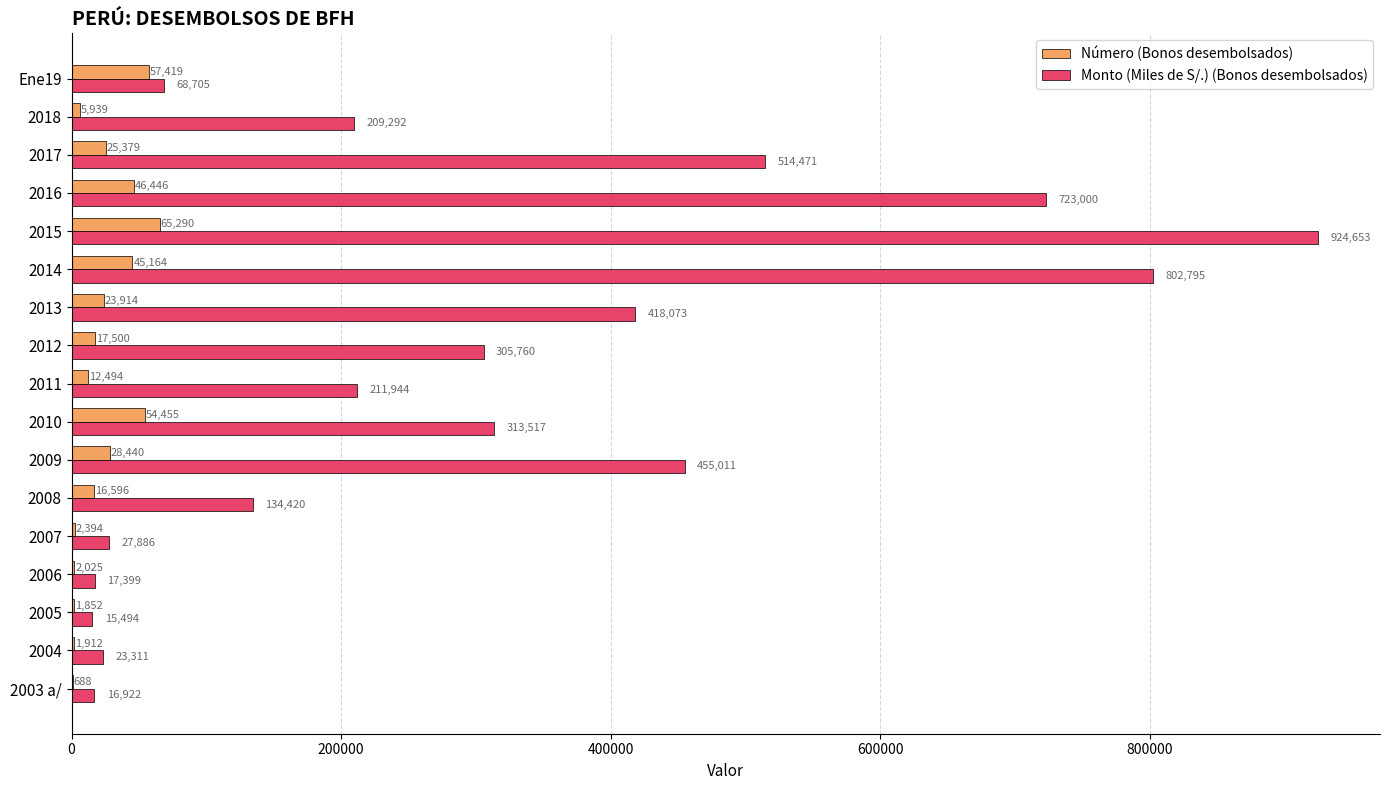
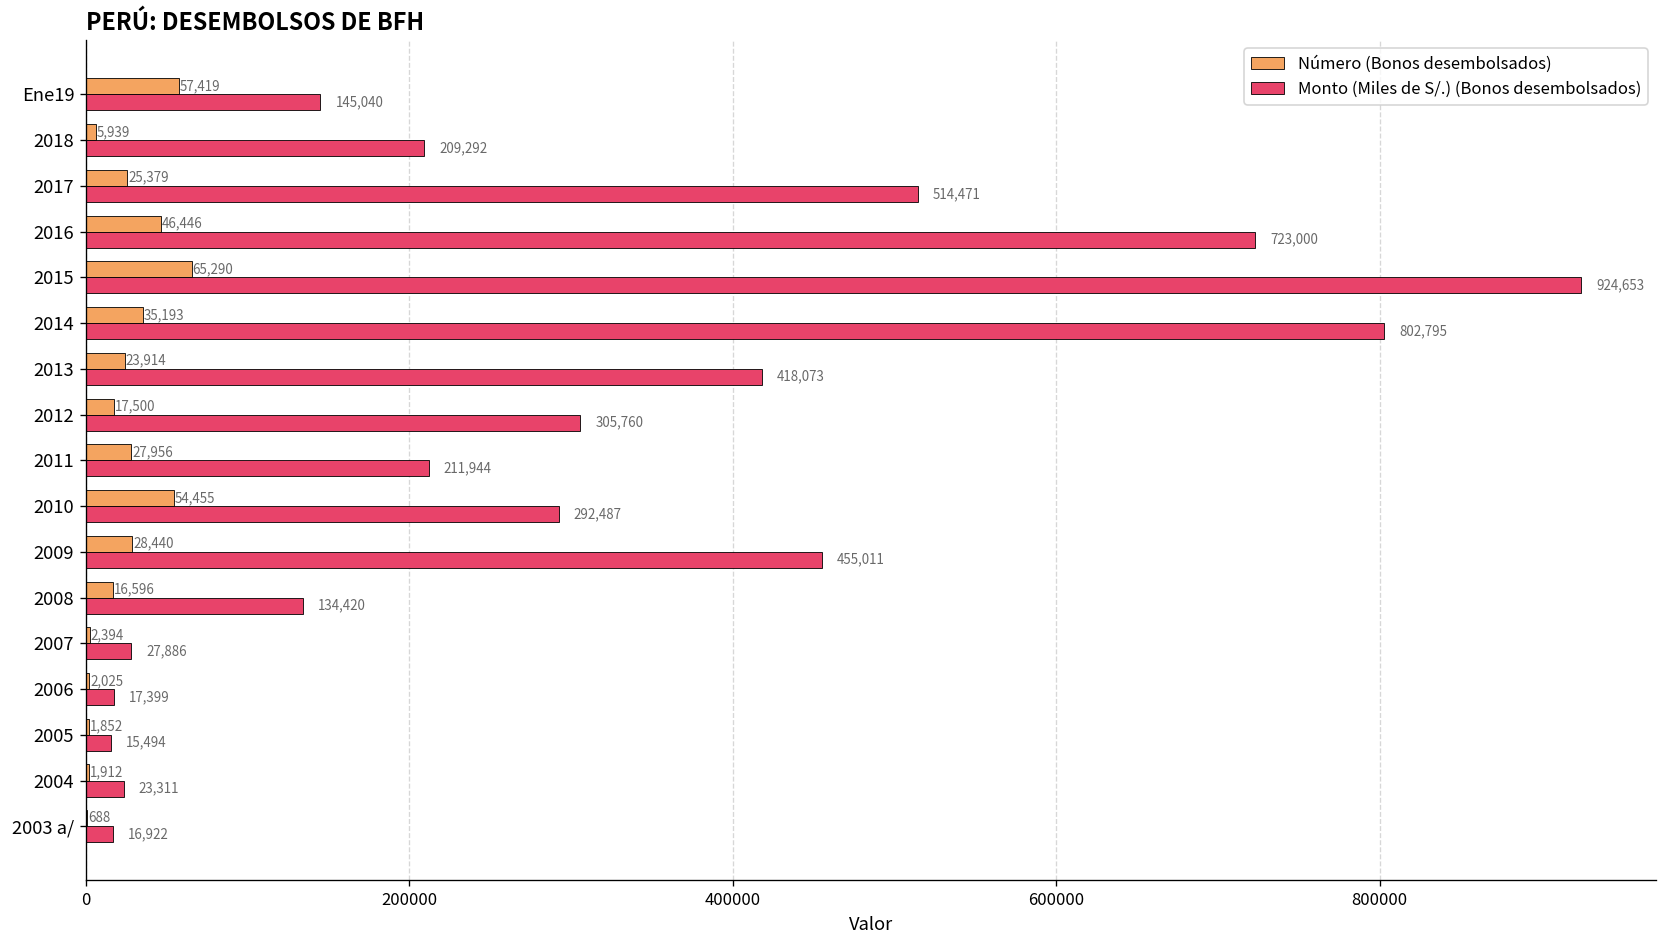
  {
    "Número (Bonos desembolsados)": {
      "Ene19": "57,419",
      "2018": "5,939",
      "2017": "25,379",
      "2016": "46,446",
      "2015": "65,290",
-     "2014": "45,164",
+     "2014": "35,193",
      "2013": "23,914",
      "2012": "17,500",
-     "2011": "12,494",
+     "2011": "27,956",
      "2010": "54,455",
      "2009": "28,440",
      "2008": "16,596",
      "2007": "2,394",
      "2006": "2,025",
      "2005": "1,852",
      "2004": "1,912",
      "2003 a/": "688"
    },
    "Monto (Miles de S/.) (Bonos desembolsados)": {
-     "Ene19": "68,705",
+     "Ene19": "145,040",
      "2018": "209,292",
      "2017": "514,471",
      "2016": "723,000",
      "2015": "924,653",
      "2014": "802,795",
      "2013": "418,073",
      "2012": "305,760",
      "2011": "211,944",
-     "2010": "313,517",
+     "2010": "292,487",
      "2009": "455,011",
      "2008": "134,420",
      "2007": "27,886",
      "2006": "17,399",
      "2005": "15,494",
      "2004": "23,311",
      "2003 a/": "16,922"
    }
  }
